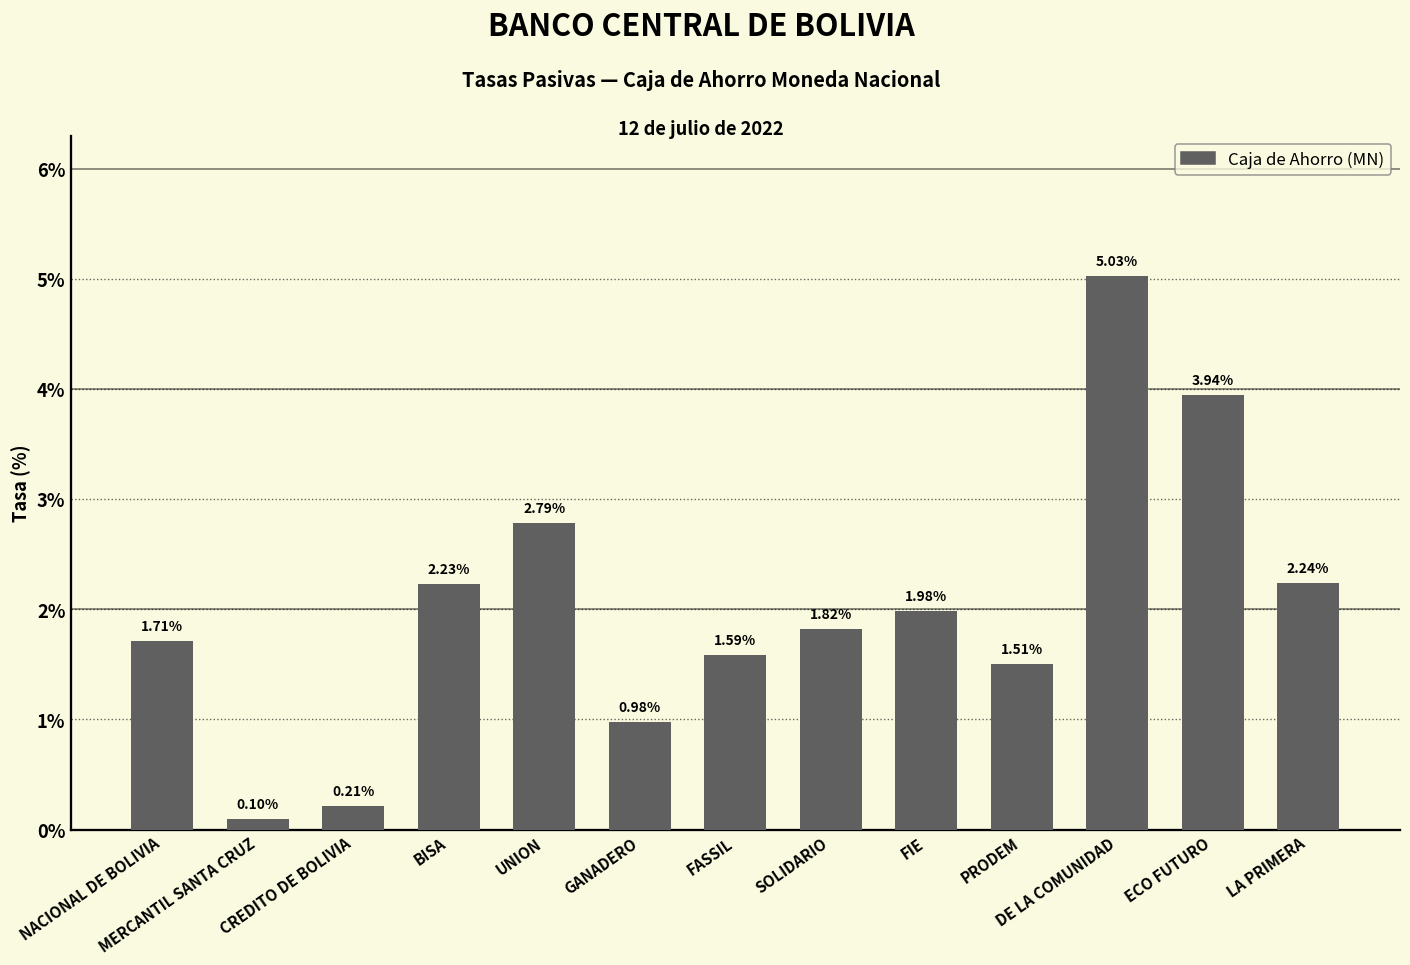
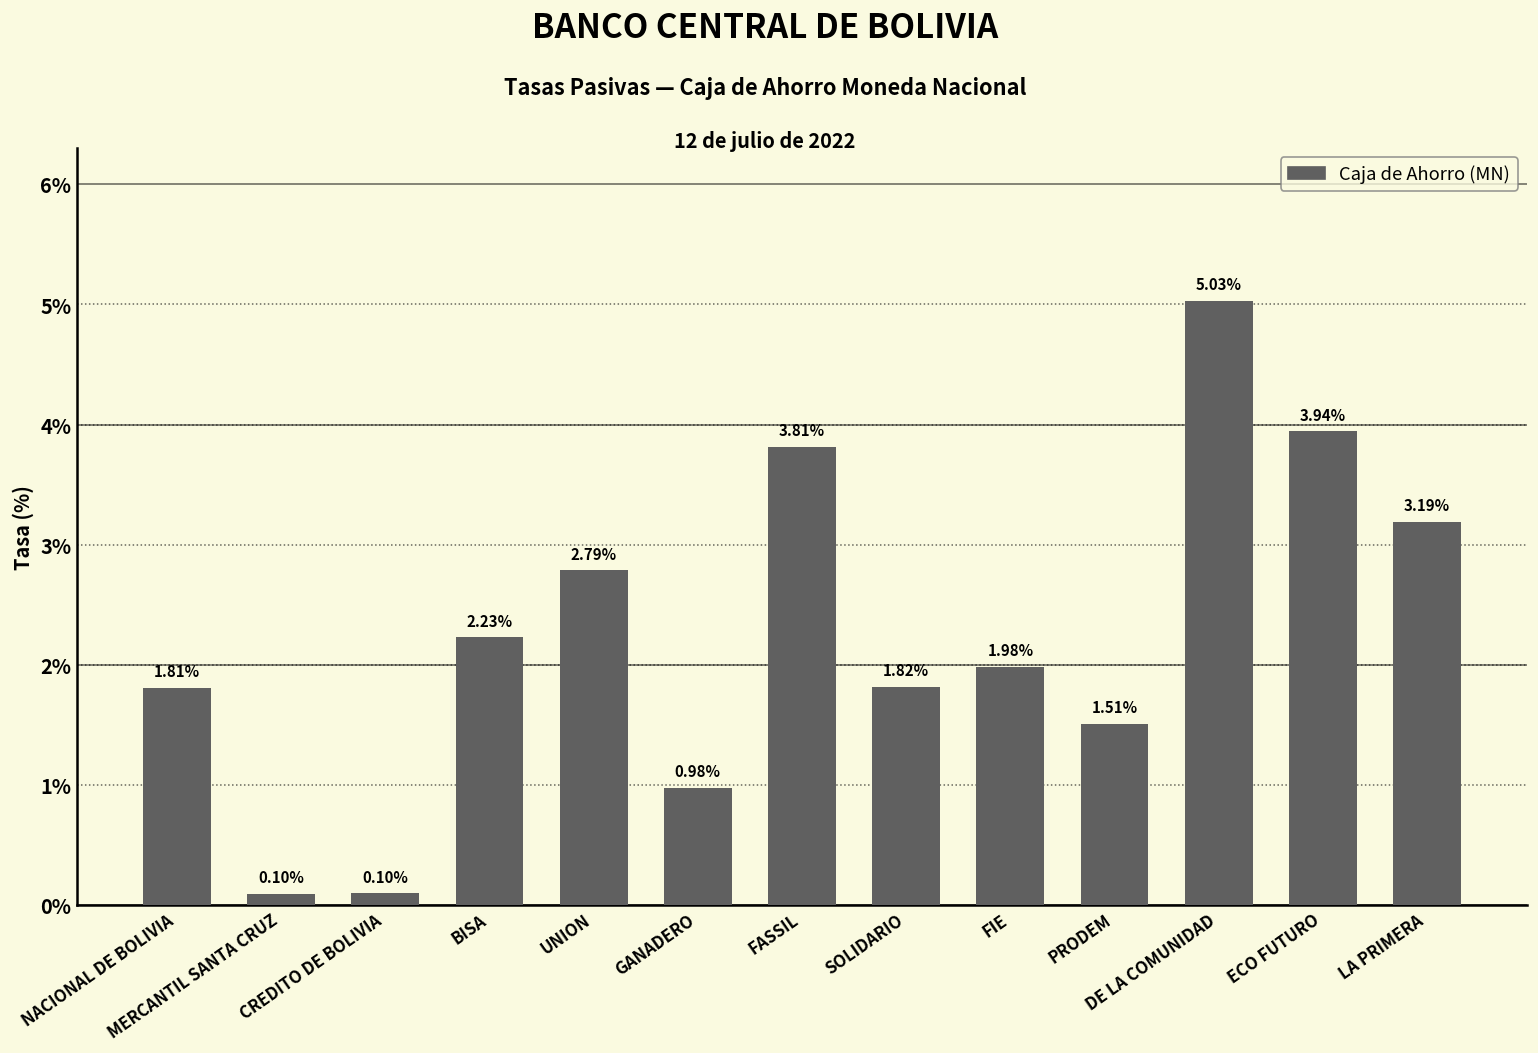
  {
-   "NACIONAL DE BOLIVIA": "1.71%",
+   "NACIONAL DE BOLIVIA": "1.81%",
    "MERCANTIL SANTA CRUZ": "0.10%",
-   "CREDITO DE BOLIVIA": "0.21%",
+   "CREDITO DE BOLIVIA": "0.10%",
    "BISA": "2.23%",
    "UNION": "2.79%",
    "GANADERO": "0.98%",
-   "FASSIL": "1.59%",
+   "FASSIL": "3.81%",
    "SOLIDARIO": "1.82%",
    "FIE": "1.98%",
    "PRODEM": "1.51%",
    "DE LA COMUNIDAD": "5.03%",
    "ECO FUTURO": "3.94%",
-   "LA PRIMERA": "2.24%"
+   "LA PRIMERA": "3.19%"
  }
